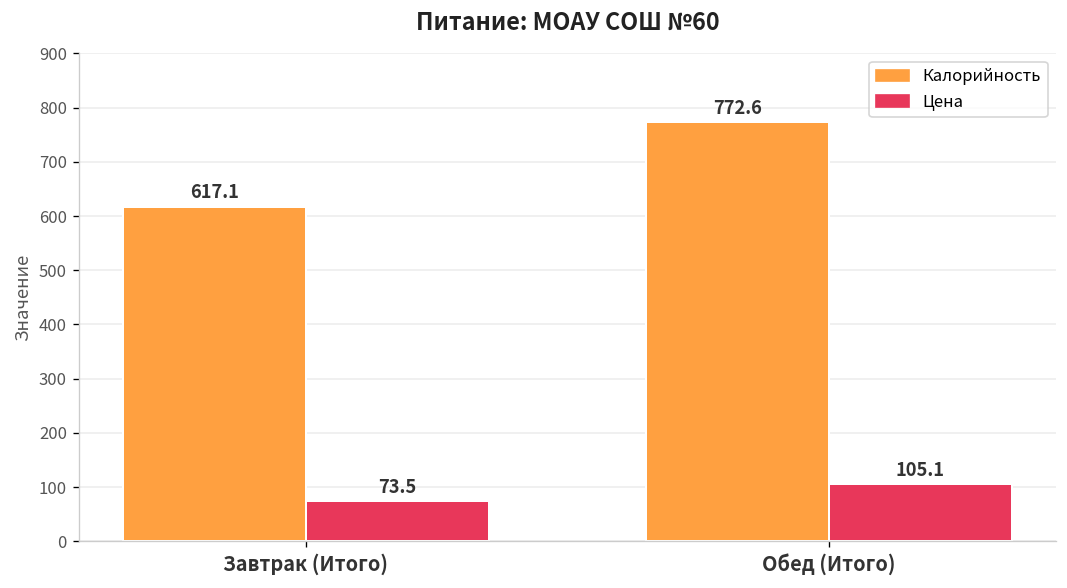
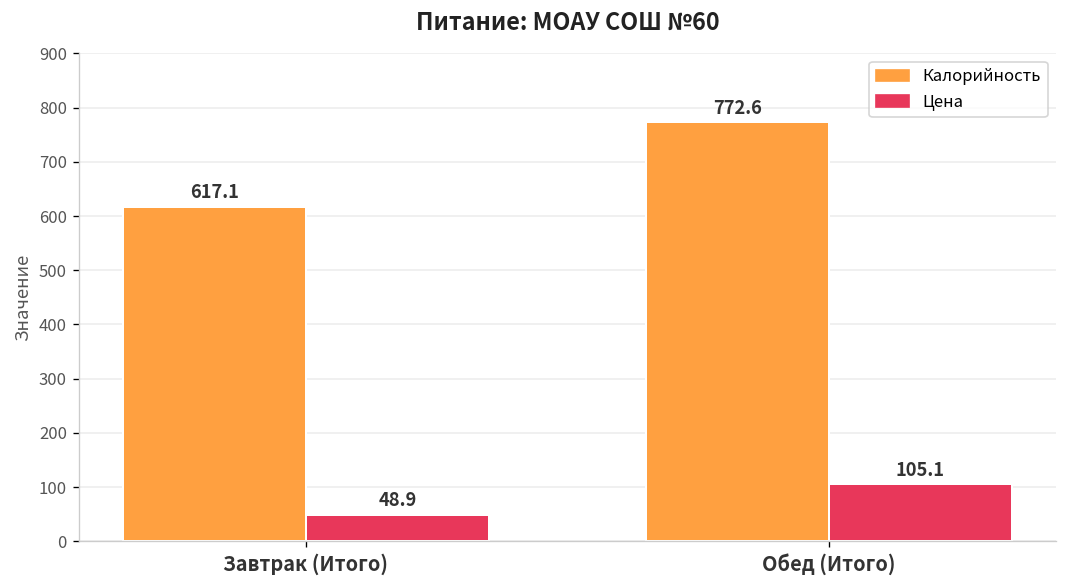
  {
    "Калорийность": {
      "Завтрак (Итого)": 617.1,
      "Обед (Итого)": 772.6
    },
    "Цена": {
-     "Завтрак (Итого)": 73.5,
+     "Завтрак (Итого)": 48.9,
      "Обед (Итого)": 105.1
    }
  }
